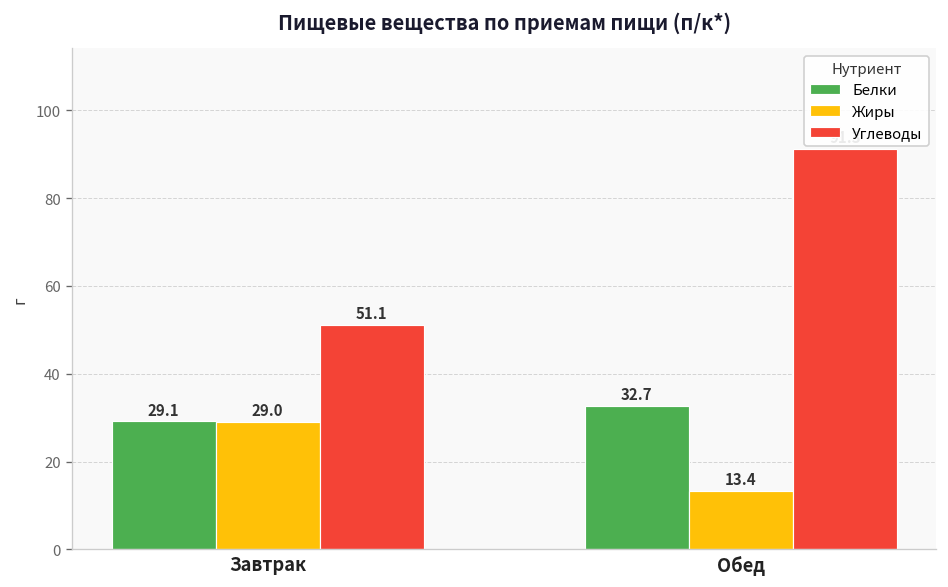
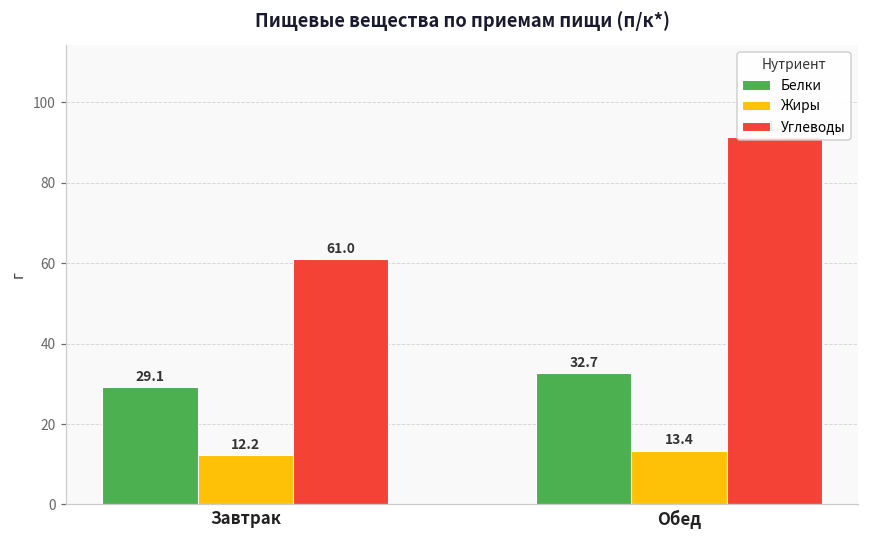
  {
    "Белки": {
      "Завтрак": 29.1,
      "Обед": 32.7
    },
    "Жиры": {
-     "Завтрак": 29.0,
+     "Завтрак": 12.2,
      "Обед": 13.4
    },
    "Углеводы": {
-     "Завтрак": 51.1
+     "Завтрак": 61.0
    }
  }
